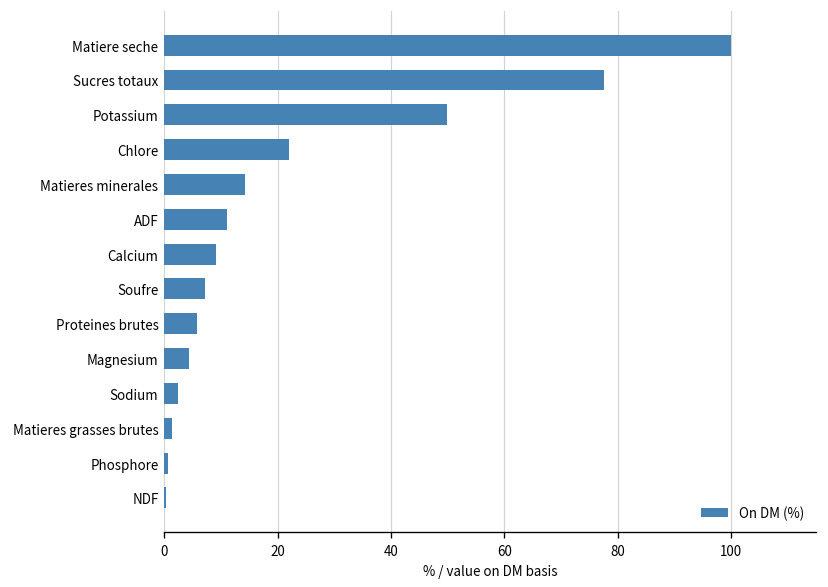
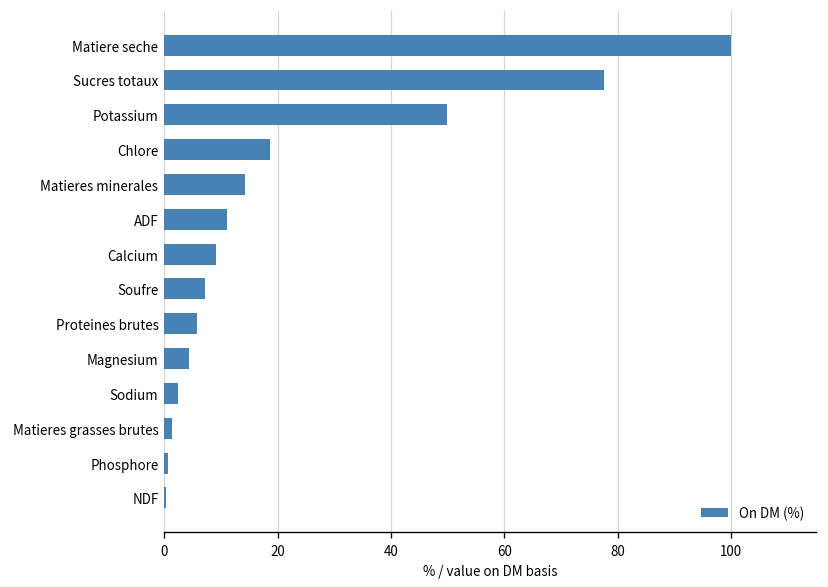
  {
    "Matiere seche": 100,
    "Sucres totaux": 78,
    "Potassium": 50,
-   "Chlore": 22,
+   "Chlore": 19,
    "Matieres minerales": 14,
    "ADF": 11,
    "Calcium": 9,
    "Soufre": 7,
    "Proteines brutes": 6,
    "Magnesium": 4,
    "Sodium": 2,
    "Matieres grasses brutes": 1,
    "Phosphore": 1
  }
